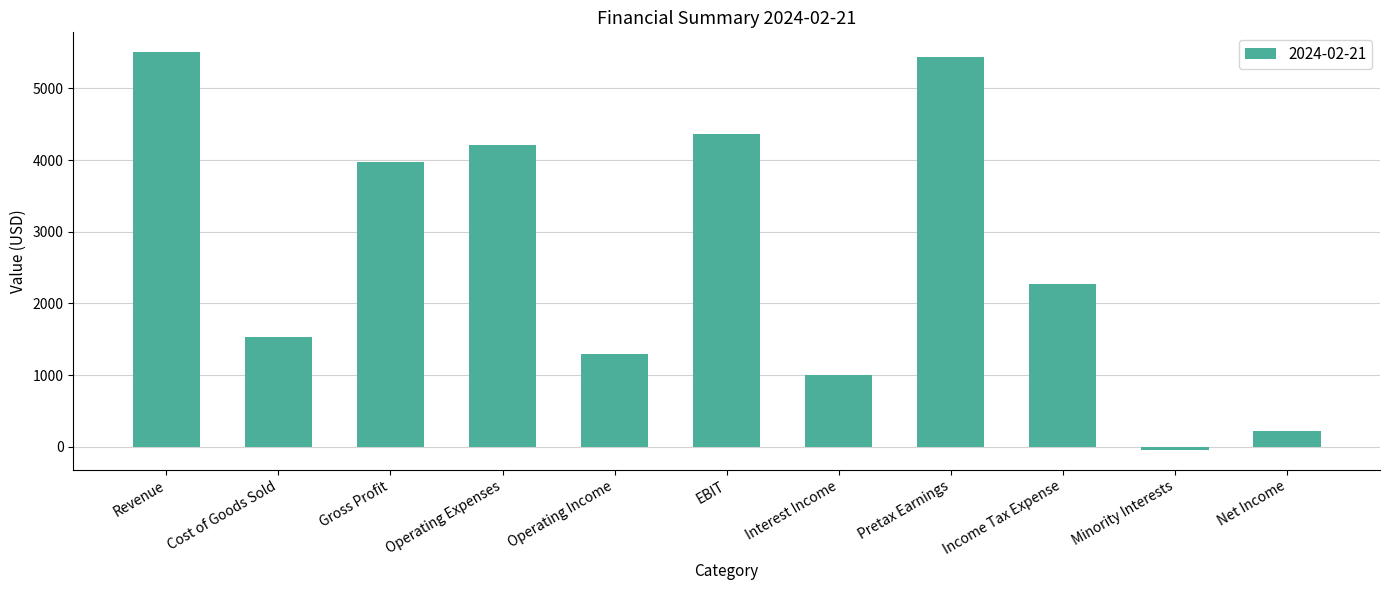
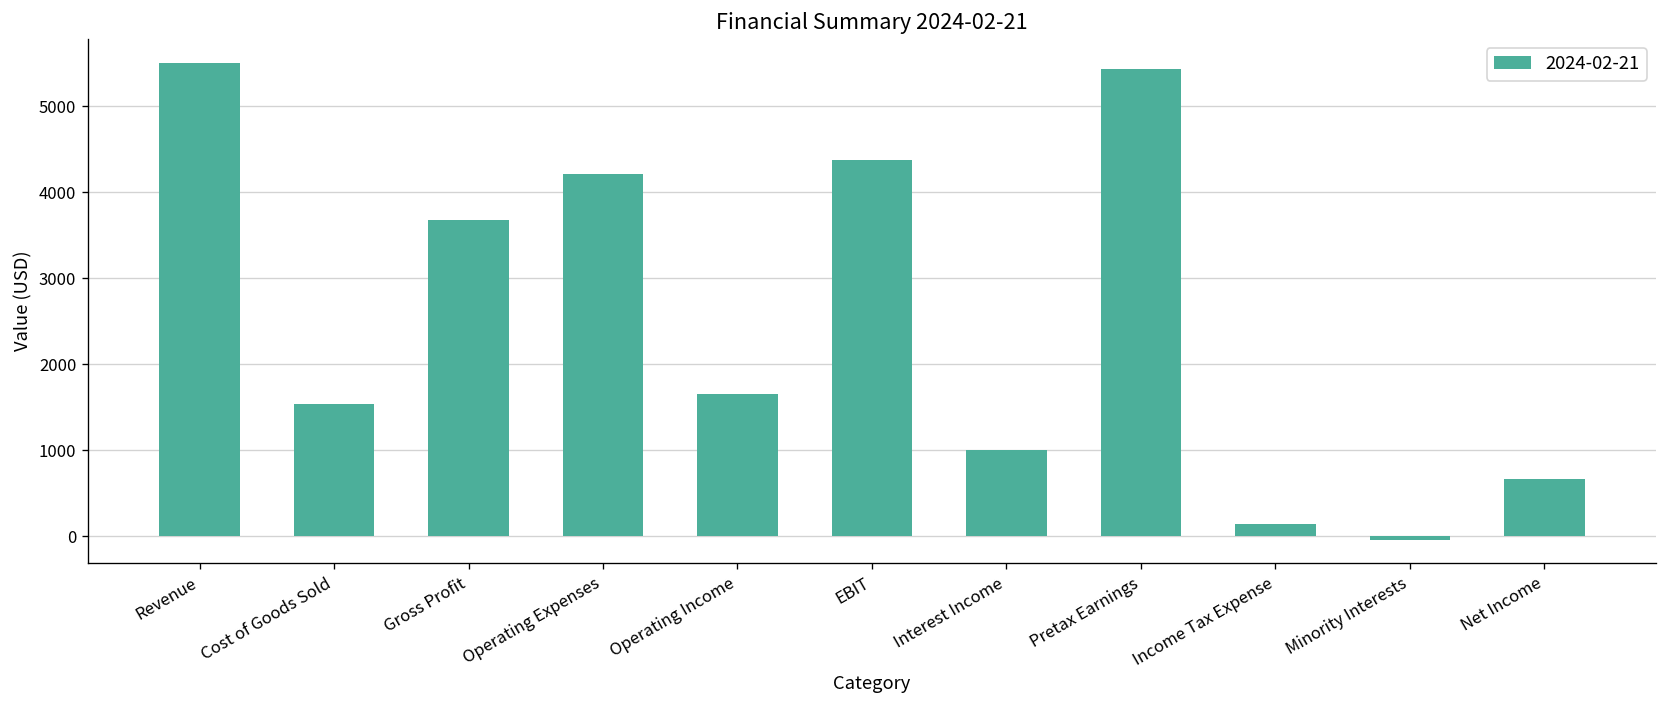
  {
    "Revenue": 5500,
    "Cost of Goods Sold": 1500,
-   "Gross Profit": 4000,
+   "Gross Profit": 3700,
    "Operating Expenses": 4200,
-   "Operating Income": 1300,
+   "Operating Income": 1700,
    "EBIT": 4400,
    "Interest Income": 1000,
    "Pretax Earnings": 5400,
-   "Income Tax Expense": 2300,
+   "Income Tax Expense": 100,
    "Minority Interests": 0,
-   "Net Income": 200
+   "Net Income": 700
  }
